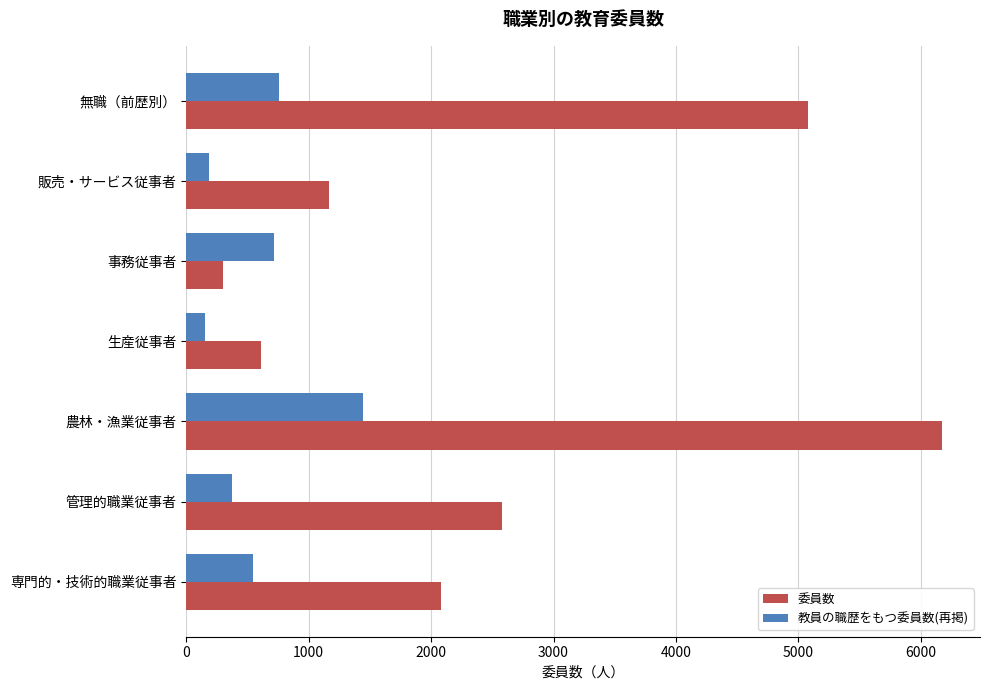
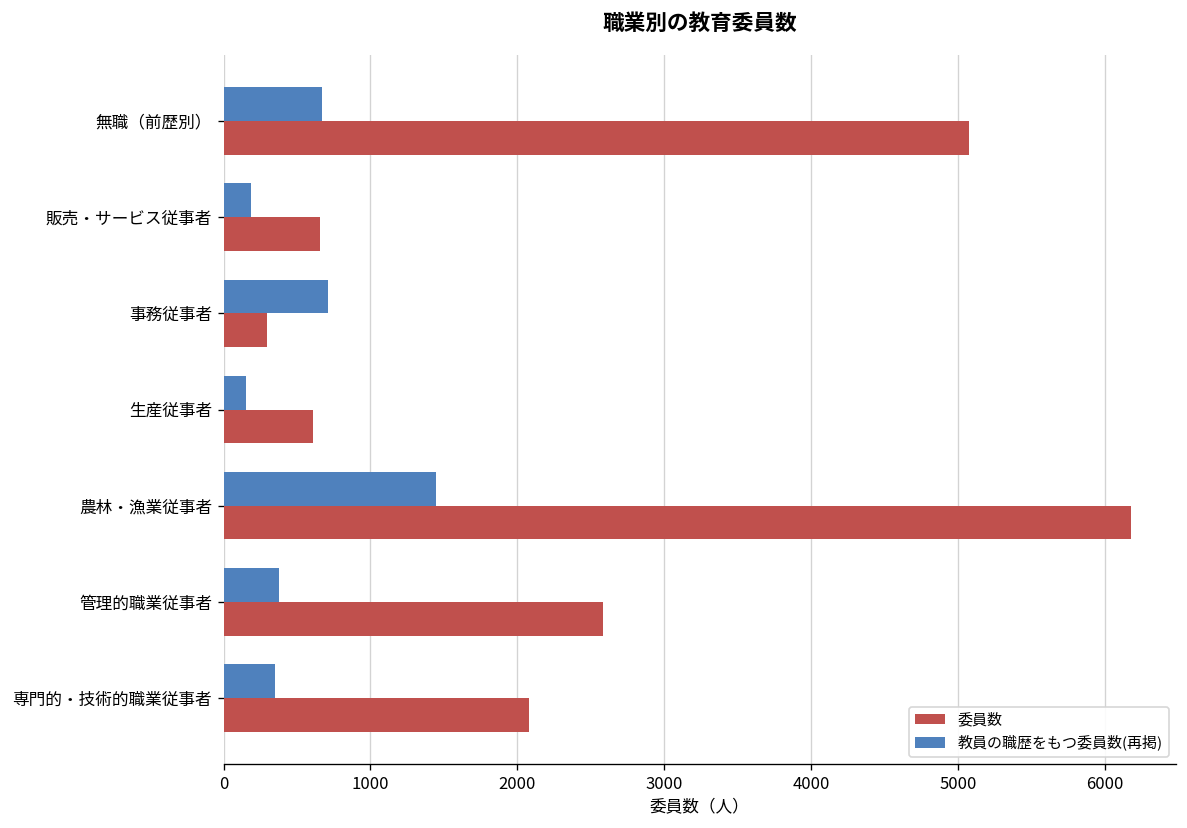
  {
    "委員数": {
      "無職（前歴別）": 5080,
-     "販売・サービス従事者": 1160,
+     "販売・サービス従事者": 660,
      "事務従事者": 300,
      "生産従事者": 610,
      "農林・漁業従事者": 6180,
      "管理的職業従事者": 2580,
      "専門的・技術的職業従事者": 2080
    },
    "教員の職歴をもつ委員数(再掲)": {
-     "無職（前歴別）": 760,
+     "無職（前歴別）": 670,
      "販売・サービス従事者": 190,
      "事務従事者": 710,
      "生産従事者": 150,
      "農林・漁業従事者": 1440,
      "管理的職業従事者": 380,
-     "専門的・技術的職業従事者": 540
+     "専門的・技術的職業従事者": 350
    }
  }
